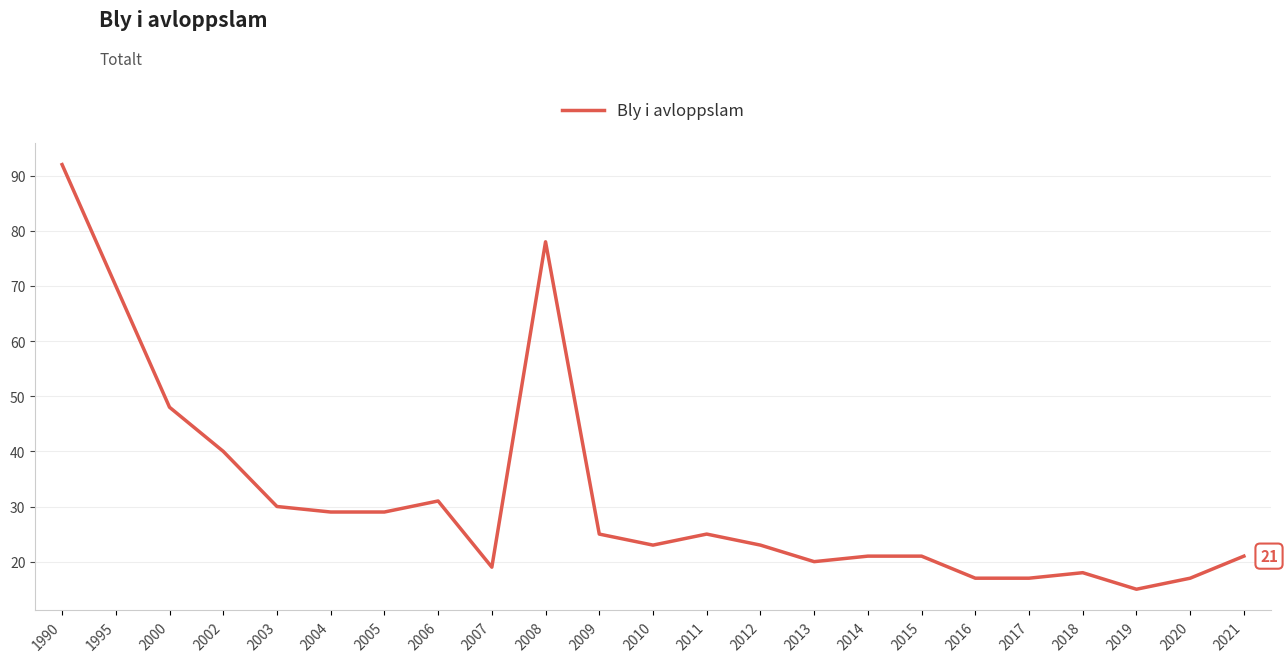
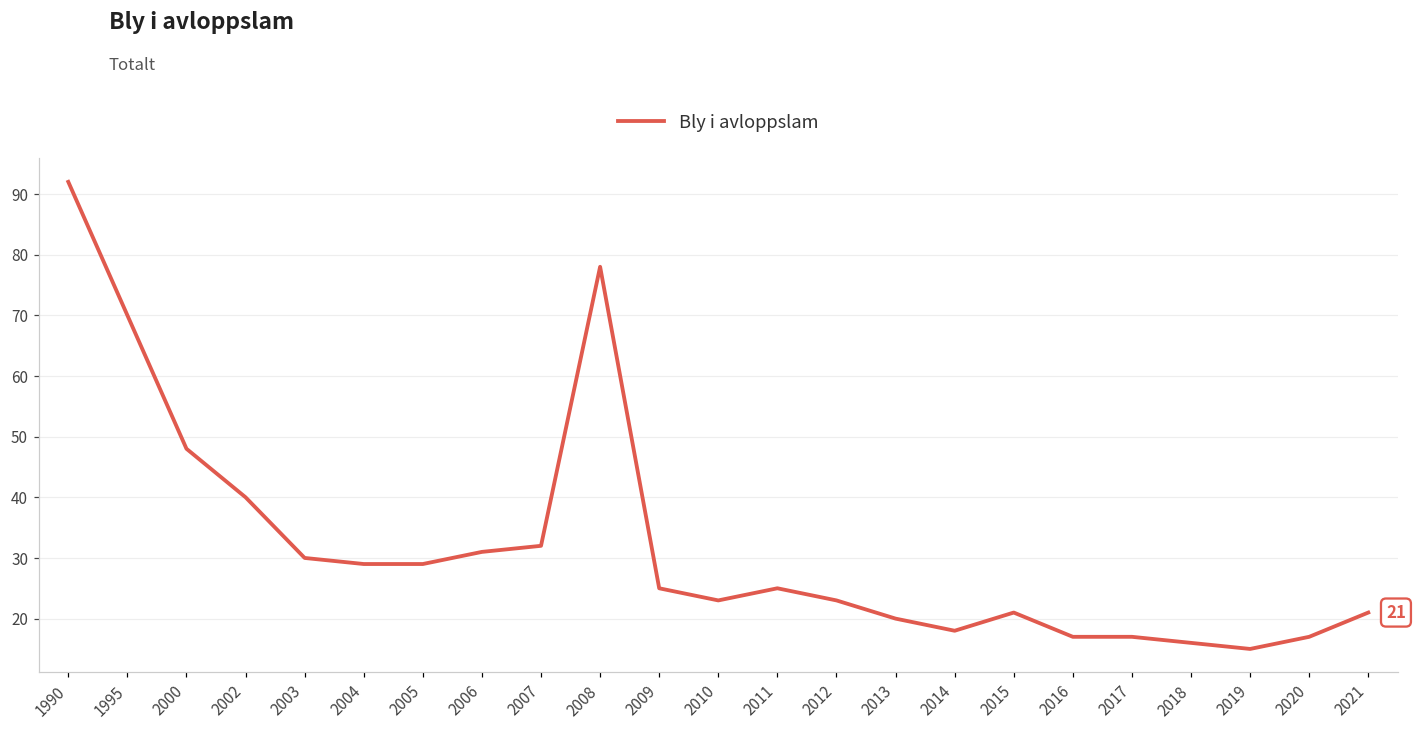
  {
    "1990": 92,
    "1995": 70,
    "2000": 48,
    "2002": 40,
    "2003": 30,
    "2004": 29,
    "2005": 29,
    "2006": 31,
-   "2007": 19,
+   "2007": 32,
    "2008": 78,
    "2009": 25,
    "2010": 23,
    "2011": 25,
    "2012": 23,
    "2013": 20,
-   "2014": 21,
+   "2014": 18,
    "2015": 21,
    "2016": 17,
    "2017": 17,
-   "2018": 18,
+   "2018": 16,
    "2019": 15,
    "2020": 17
  }
